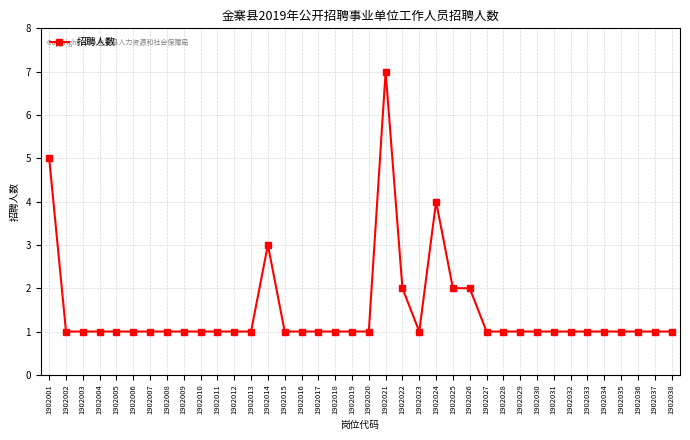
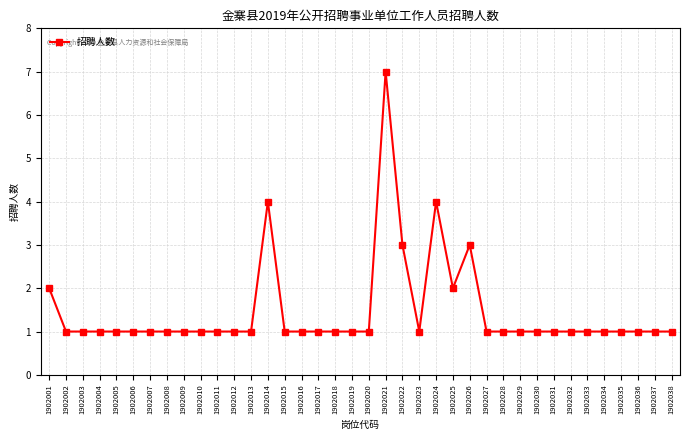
  {
-   "1902001": 5,
+   "1902001": 2,
    "1902002": 1,
    "1902003": 1,
    "1902004": 1,
    "1902005": 1,
    "1902006": 1,
    "1902007": 1,
    "1902008": 1,
    "1902009": 1,
    "1902010": 1,
    "1902011": 1,
    "1902012": 1,
    "1902013": 1,
-   "1902014": 3,
+   "1902014": 4,
    "1902015": 1,
    "1902016": 1,
    "1902017": 1,
    "1902018": 1,
    "1902019": 1,
    "1902020": 1,
    "1902021": 7,
-   "1902022": 2,
+   "1902022": 3,
    "1902023": 1,
    "1902024": 4,
    "1902025": 2,
-   "1902026": 2,
+   "1902026": 3,
    "1902027": 1,
    "1902028": 1,
    "1902029": 1,
    "1902030": 1,
    "1902031": 1,
    "1902032": 1,
    "1902033": 1,
    "1902034": 1,
    "1902035": 1,
    "1902036": 1,
    "1902037": 1,
    "1902038": 1
  }
